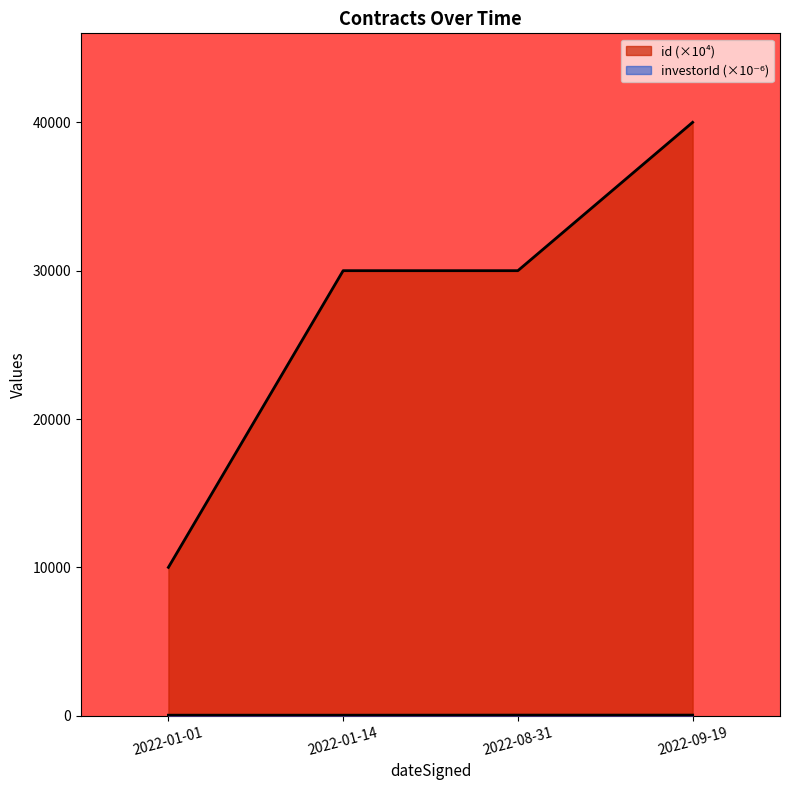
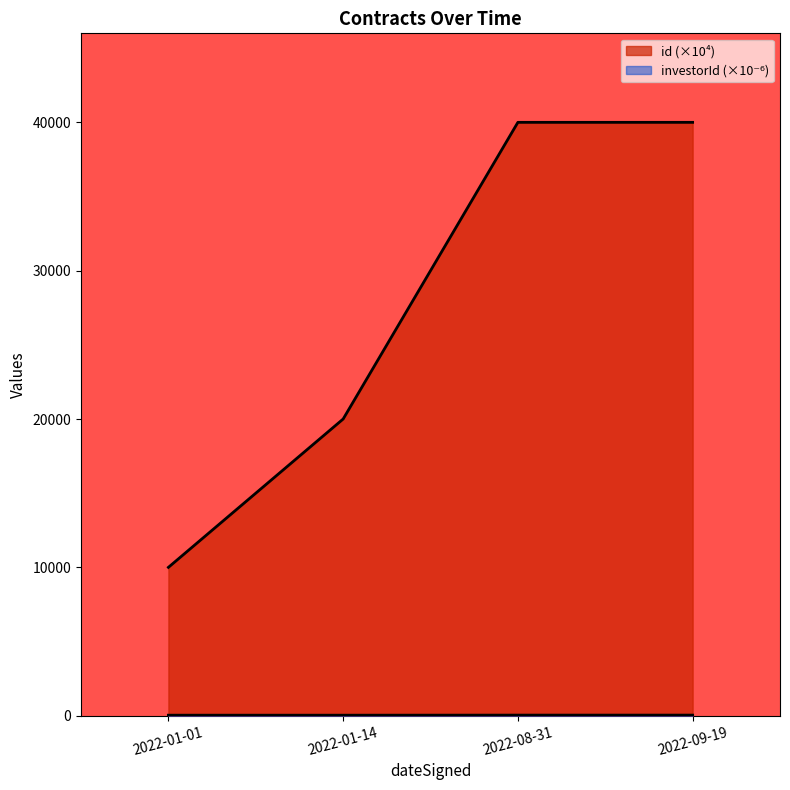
  {
    "id (×10⁴)": {
      "2022-01-01": 10000,
-     "2022-01-14": 30000,
-     "2022-08-31": 30000,
+     "2022-01-14": 20000,
+     "2022-08-31": 40000,
      "2022-09-19": 40000
    },
    "investorId (×10⁻⁶)": {
      "2022-01-01": 0,
      "2022-01-14": 0,
      "2022-08-31": 0,
      "2022-09-19": 0
    }
  }
